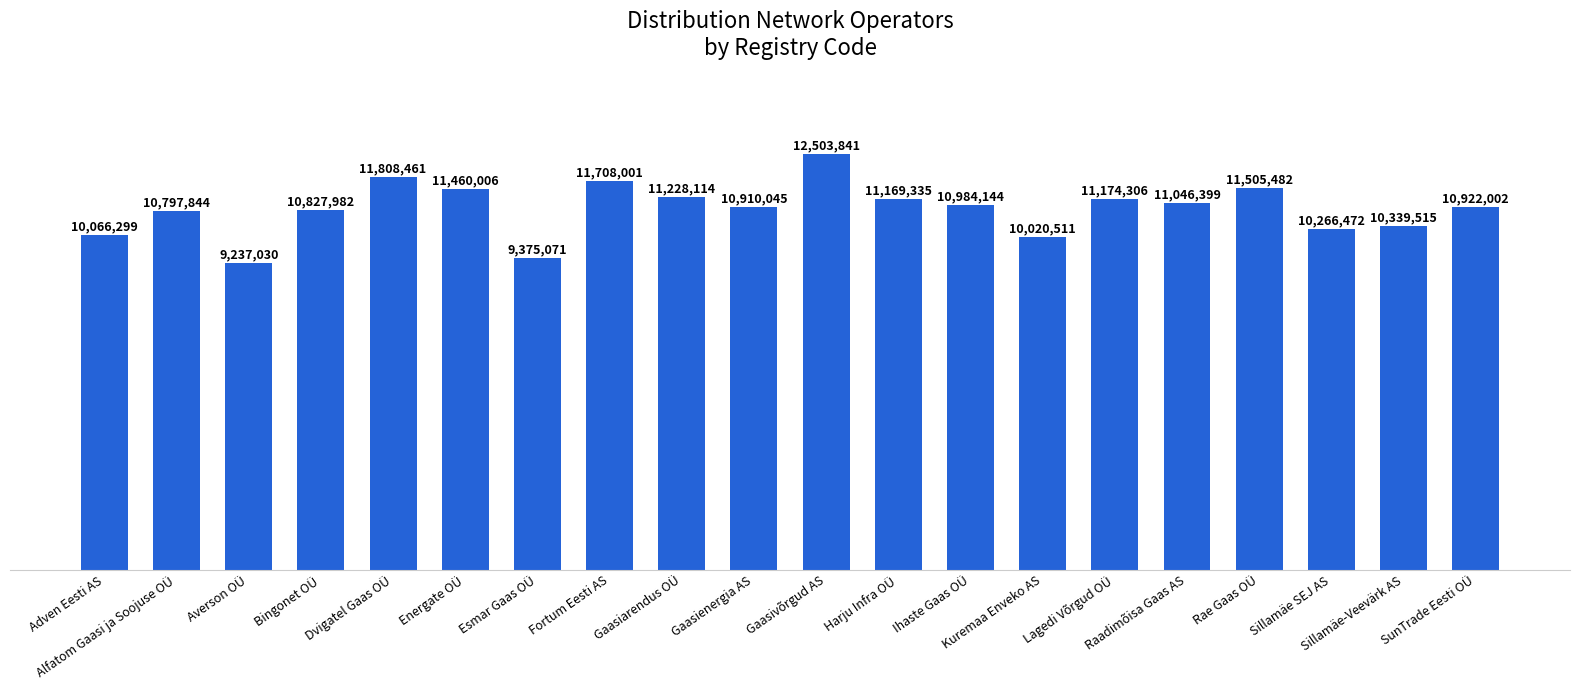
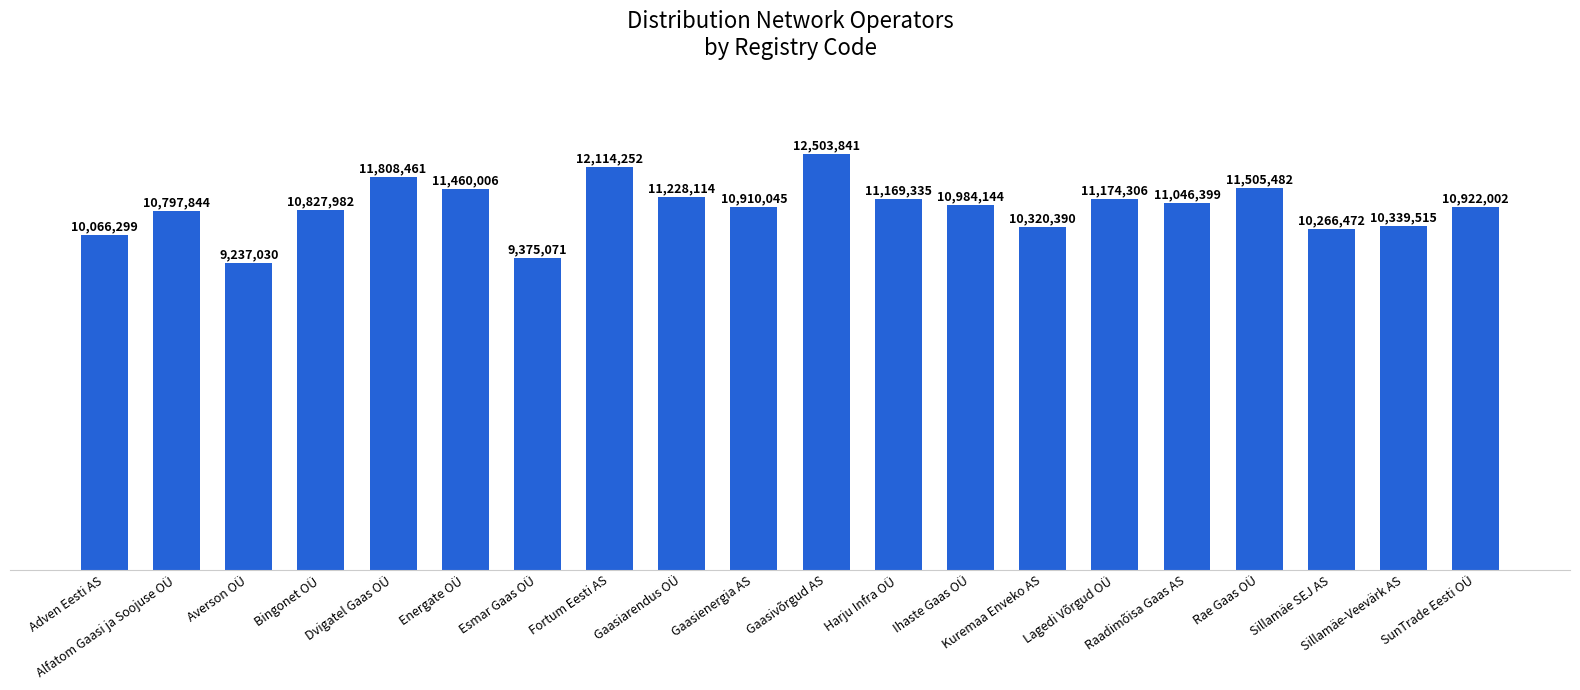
  {
    "Adven Eesti AS": "10,066,299",
    "Alfatom Gaasi ja Soojuse OÜ": "10,797,844",
    "Averson OÜ": "9,237,030",
    "Bingonet OÜ": "10,827,982",
    "Dvigatel Gaas OÜ": "11,808,461",
    "Energate OÜ": "11,460,006",
    "Esmar Gaas OÜ": "9,375,071",
-   "Fortum Eesti AS": "11,708,001",
+   "Fortum Eesti AS": "12,114,252",
    "Gaasiarendus OÜ": "11,228,114",
    "Gaasienergia AS": "10,910,045",
    "Gaasivõrgud AS": "12,503,841",
    "Harju Infra OÜ": "11,169,335",
    "Ihaste Gaas OÜ": "10,984,144",
-   "Kuremaa Enveko AS": "10,020,511",
+   "Kuremaa Enveko AS": "10,320,390",
    "Lagedi Võrgud OÜ": "11,174,306",
    "Raadimõisa Gaas AS": "11,046,399",
    "Rae Gaas OÜ": "11,505,482",
    "Sillamäe SEJ AS": "10,266,472",
    "Sillamäe-Veevärk AS": "10,339,515",
    "SunTrade Eesti OÜ": "10,922,002"
  }
